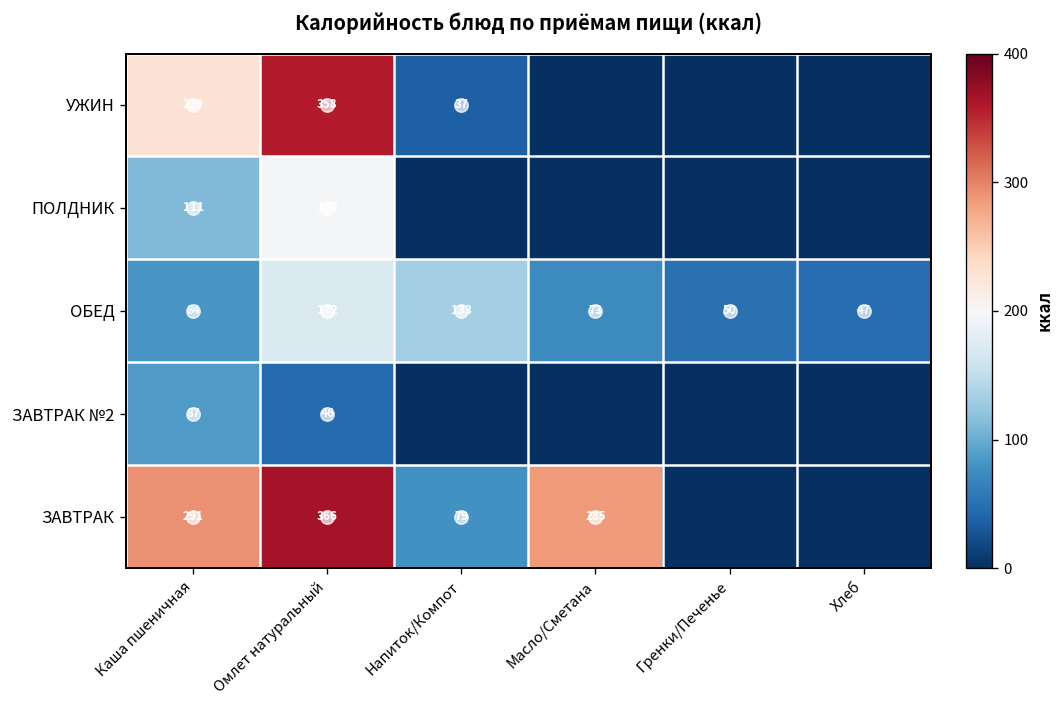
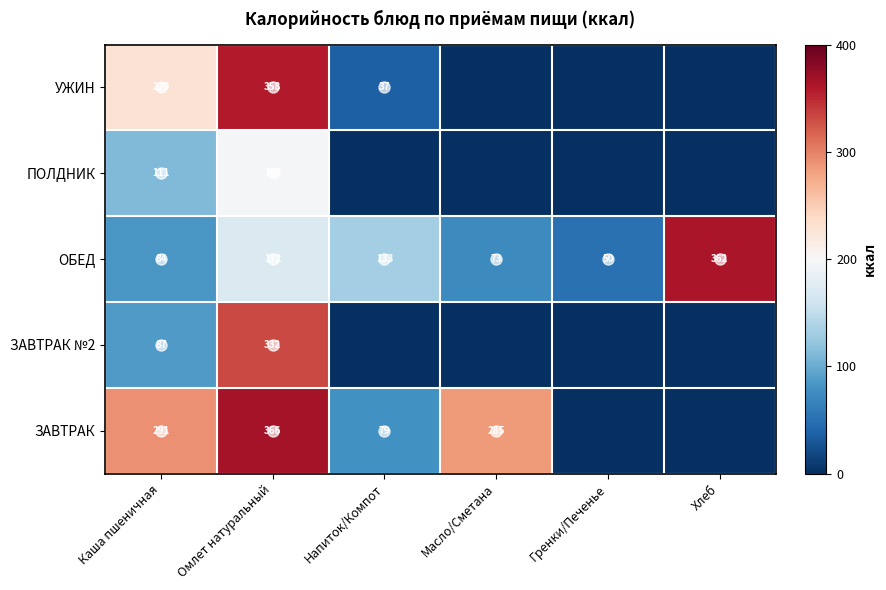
  {
    "ОБЕД": {
-     "Хлеб": 47
+     "Хлеб": 362
    },
    "ЗАВТРАК №2": {
-     "Омлет натуральный": 46
+     "Омлет натуральный": 332
    }
  }
